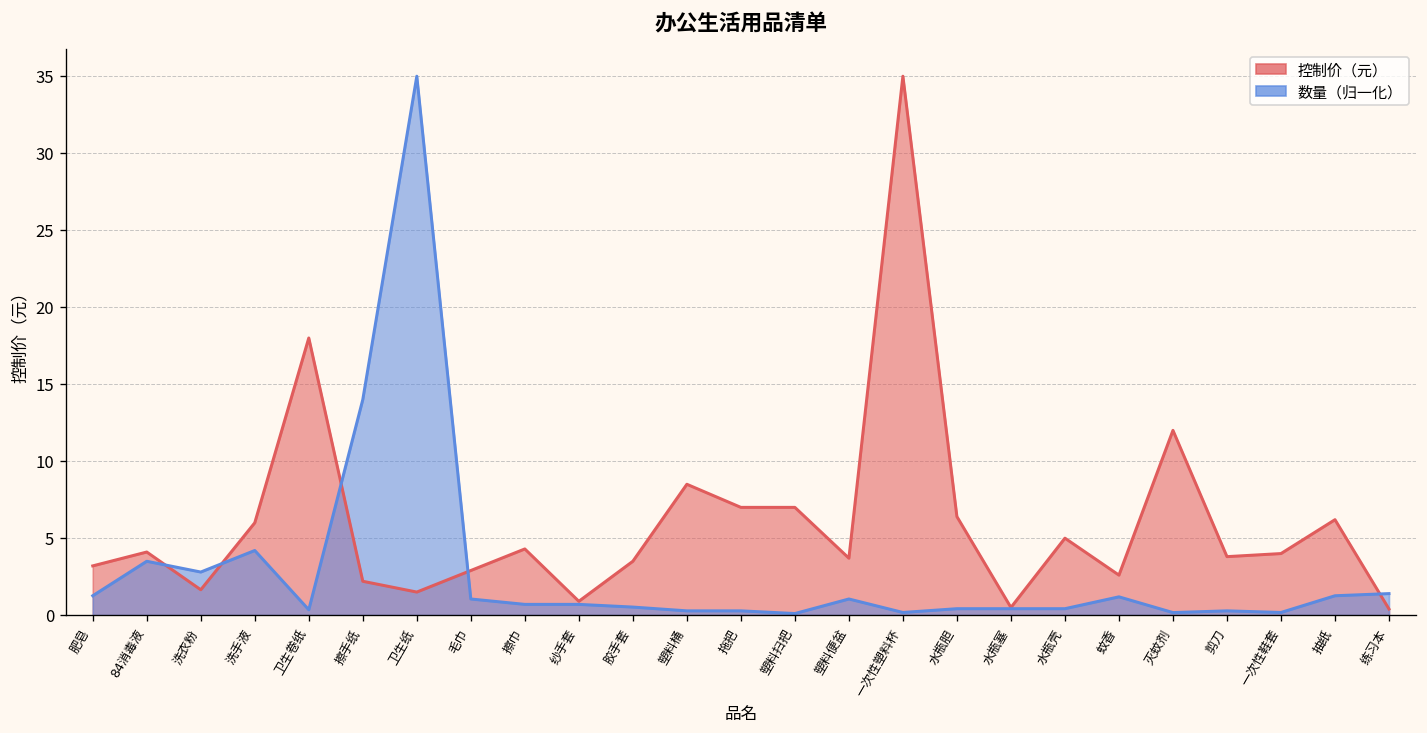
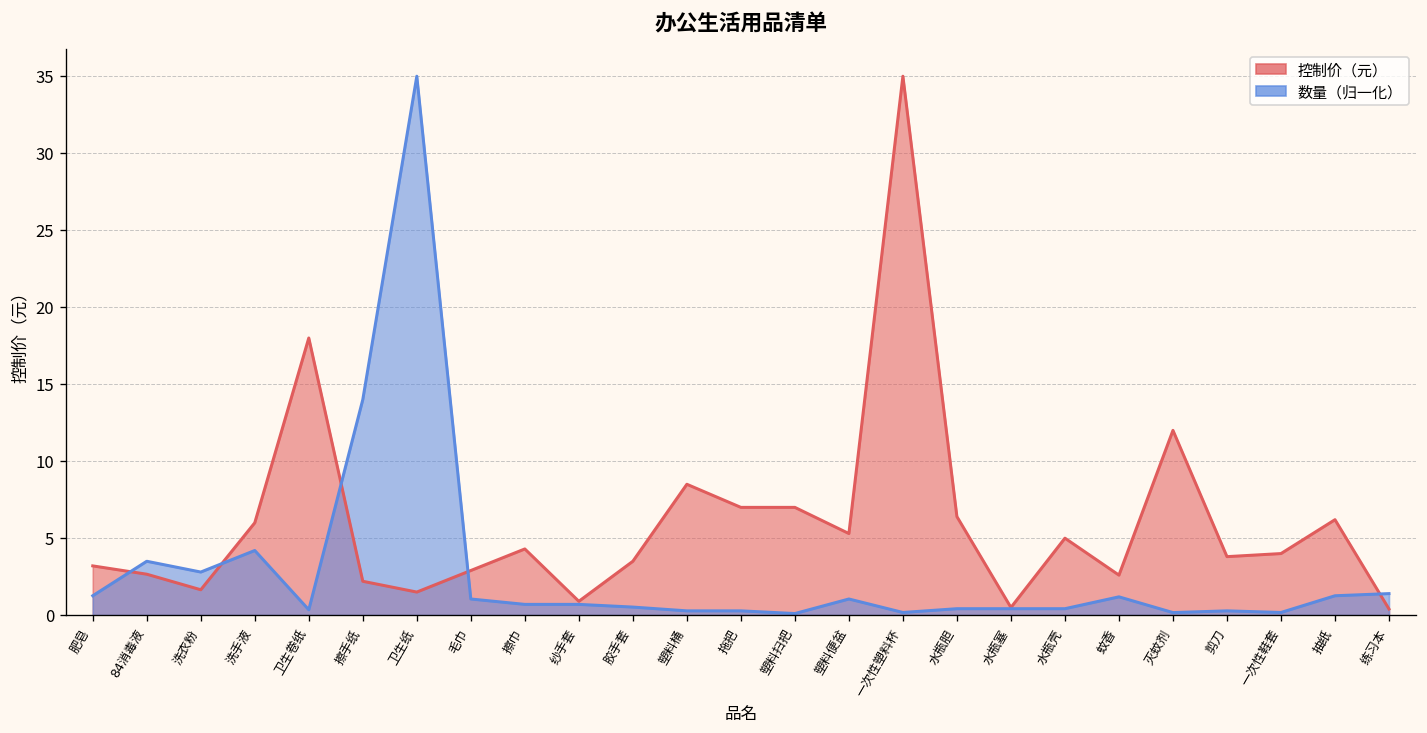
  {
    "控制价（元）": {
      "肥皂": 3.2,
-     "84消毒液": 4.1,
+     "84消毒液": 2.7,
      "洗衣粉": 1.7,
      "洗手液": 6.0,
      "卫生卷纸": 18.0,
      "擦手纸": 2.2,
      "卫生纸": 1.5,
      "毛巾": 2.9,
      "擦巾": 4.3,
      "纱手套": 0.9,
      "胶手套": 3.5,
      "塑料桶": 8.5,
      "拖把": 7.0,
      "塑料扫把": 7.0,
-     "塑料便盆": 3.7,
+     "塑料便盆": 5.3,
      "一次性塑料杯": 35.0,
      "水瓶胆": 6.4,
      "水瓶壳": 5.0,
      "蚊香": 2.6,
      "灭蚊剂": 12.0,
      "剪刀": 3.8,
      "一次性鞋套": 4.0,
      "抽纸": 6.2,
      "练习本": 0.4
    }
  }
